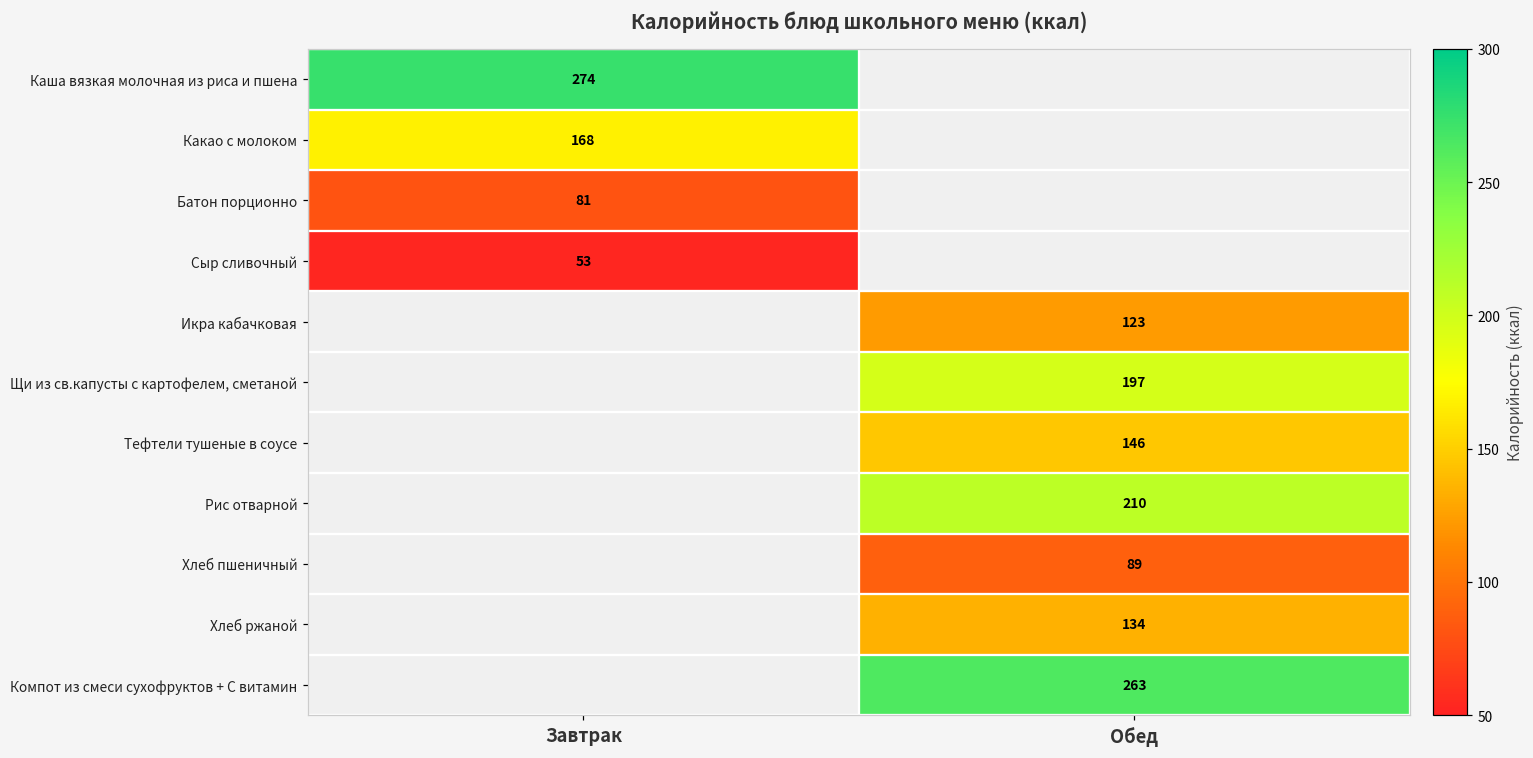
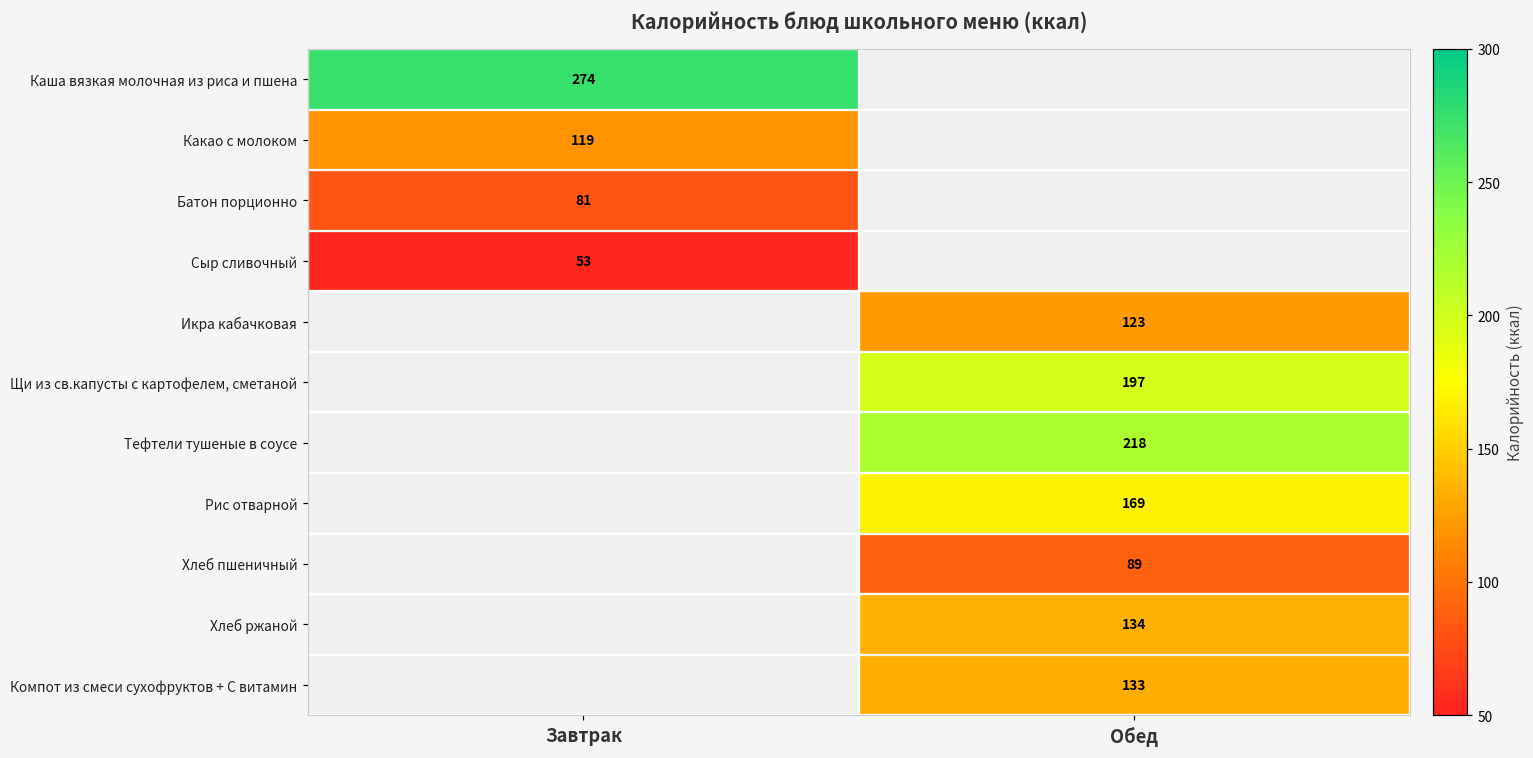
  {
    "Каша вязкая молочная из риса и пшена": {
      "Завтрак": 274
    },
    "Какао с молоком": {
-     "Завтрак": 168
+     "Завтрак": 119
    },
    "Батон порционно": {
      "Завтрак": 81
    },
    "Сыр сливочный": {
      "Завтрак": 53
    },
    "Икра кабачковая": {
      "Обед": 123
    },
    "Щи из св.капусты с картофелем, сметаной": {
      "Обед": 197
    },
    "Тефтели тушеные в соусе": {
-     "Обед": 146
+     "Обед": 218
    },
    "Рис отварной": {
-     "Обед": 210
+     "Обед": 169
    },
    "Хлеб пшеничный": {
      "Обед": 89
    },
    "Хлеб ржаной": {
      "Обед": 134
    },
    "Компот из смеси сухофруктов + С витамин": {
-     "Обед": 263
+     "Обед": 133
    }
  }
